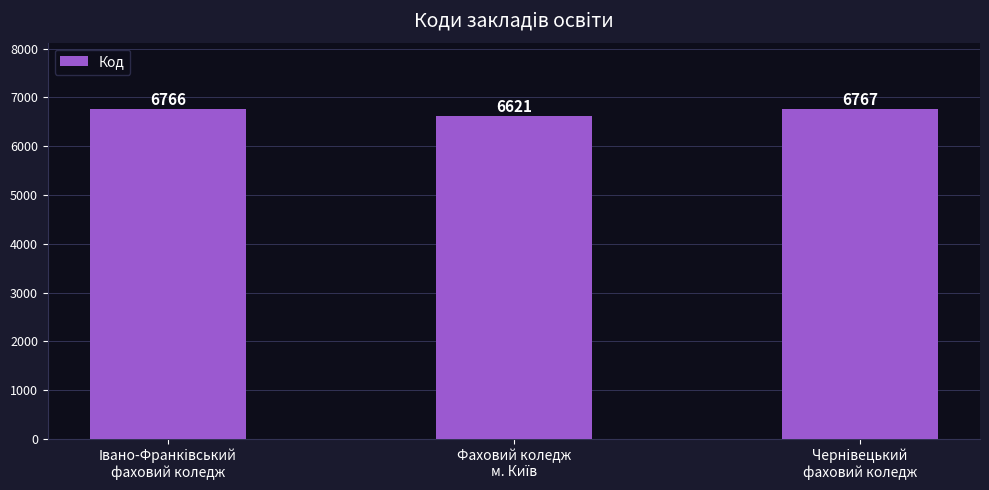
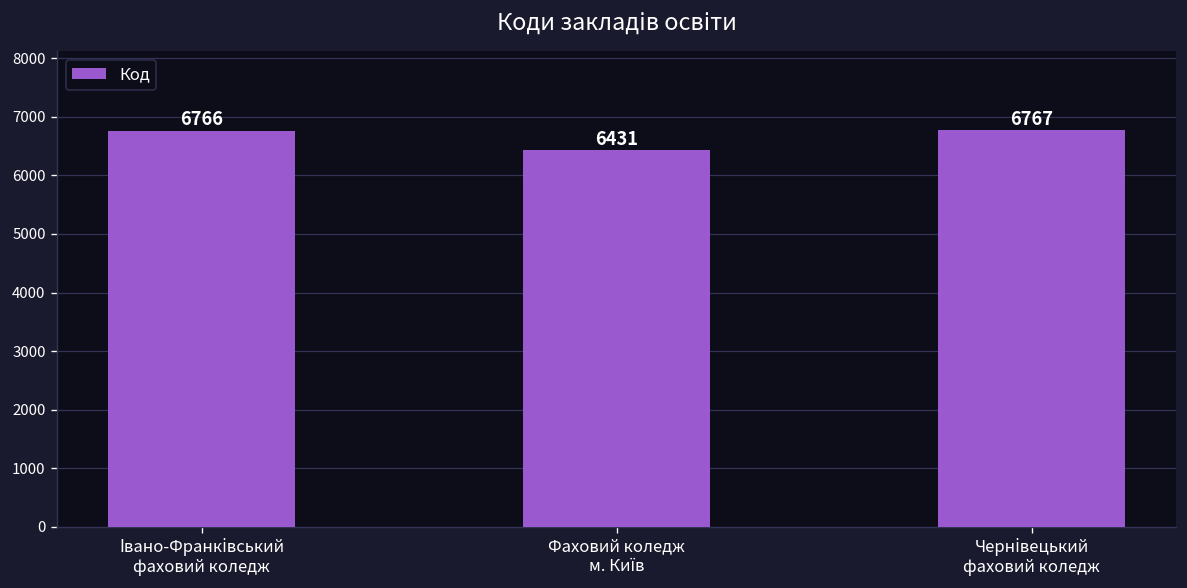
  {
    "Івано-Франківський фаховий коледж": 6766,
-   "Фаховий коледж м. Київ": 6621,
+   "Фаховий коледж м. Київ": 6431,
    "Чернівецький фаховий коледж": 6767
  }
